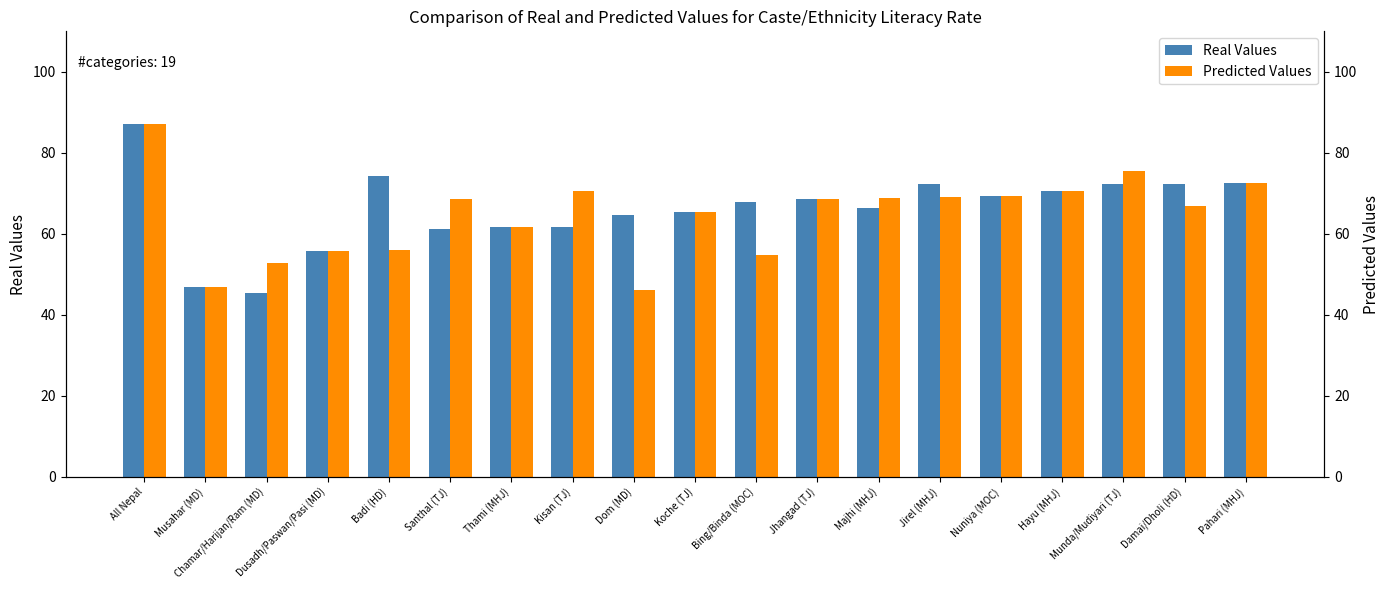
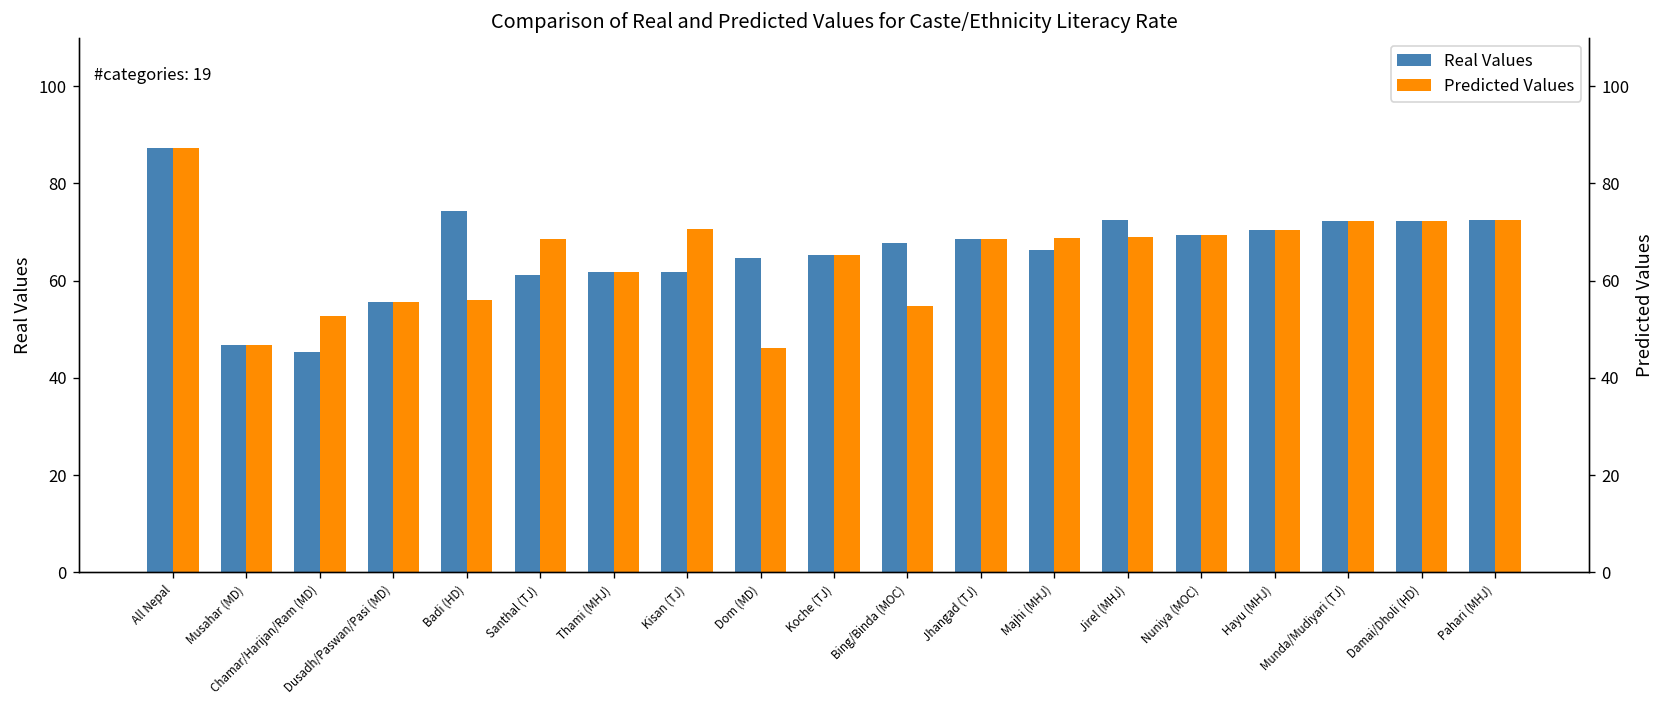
  {
    "Real Values": {
      "All Nepal": 87,
      "Musahar (MD)": 47,
      "Chamar/Harijan/Ram (MD)": 45,
      "Dusadh/Paswan/Pasi (MD)": 56,
      "Badi (HD)": 74,
      "Santhal (TJ)": 61,
      "Thami (MHJ)": 62,
      "Kisan (TJ)": 62,
      "Dom (MD)": 65,
      "Koche (TJ)": 65,
      "Bing/Binda (MOC)": 68,
      "Jhangad (TJ)": 69,
      "Majhi (MHJ)": 66,
      "Jirel (MHJ)": 72,
      "Nuniya (MOC)": 69,
      "Hayu (MHJ)": 71,
      "Munda/Mudiyari (TJ)": 72,
      "Damai/Dholi (HD)": 72,
      "Pahari (MHJ)": 73
    },
    "Predicted Values": {
      "All Nepal": 87,
      "Musahar (MD)": 47,
      "Chamar/Harijan/Ram (MD)": 53,
      "Dusadh/Paswan/Pasi (MD)": 56,
      "Badi (HD)": 56,
      "Santhal (TJ)": 69,
      "Thami (MHJ)": 62,
      "Kisan (TJ)": 71,
      "Dom (MD)": 46,
      "Koche (TJ)": 65,
      "Bing/Binda (MOC)": 55,
      "Jhangad (TJ)": 69,
      "Majhi (MHJ)": 69,
      "Jirel (MHJ)": 69,
      "Nuniya (MOC)": 69,
      "Hayu (MHJ)": 71,
-     "Munda/Mudiyari (TJ)": 76,
-     "Damai/Dholi (HD)": 67,
+     "Munda/Mudiyari (TJ)": 72,
+     "Damai/Dholi (HD)": 72,
      "Pahari (MHJ)": 73
    }
  }
